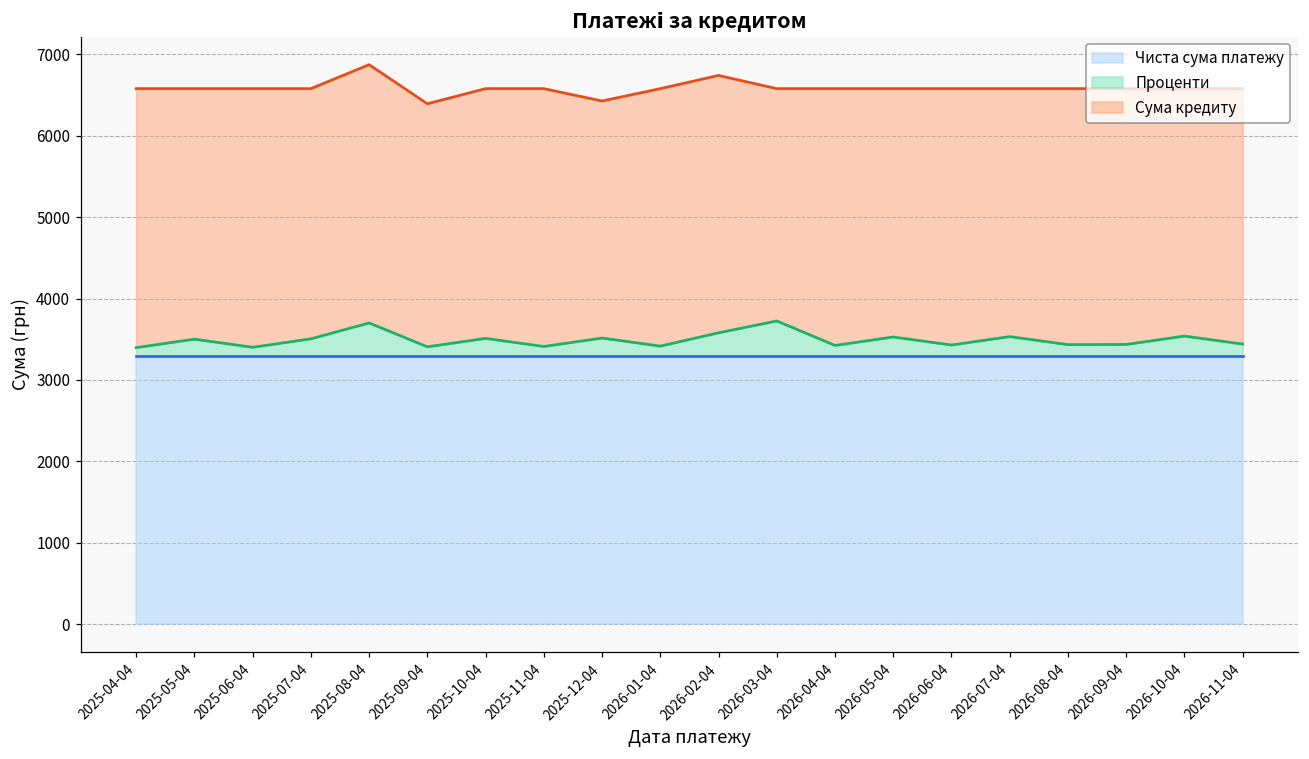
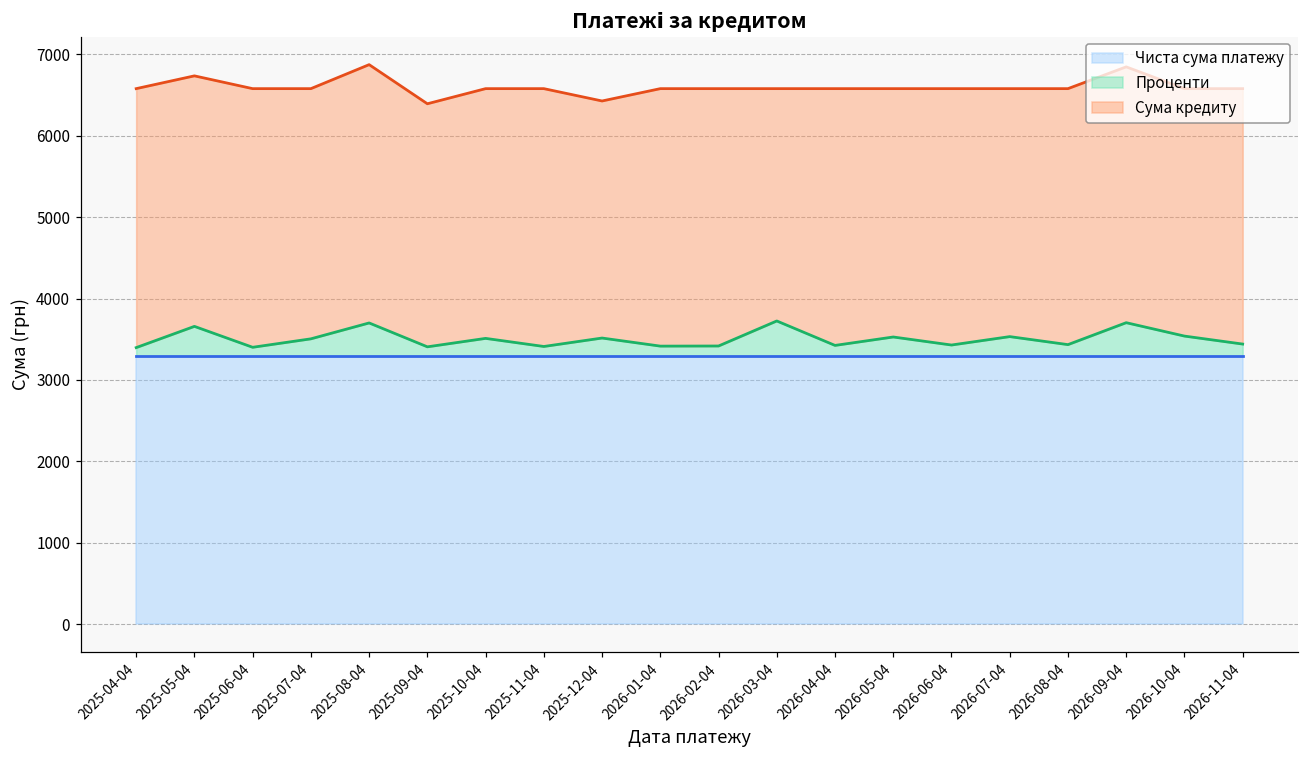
  {
    "Чиста сума платежу": {
      "2025-04-04": 3300,
      "2025-05-04": 3300,
      "2025-06-04": 3300,
      "2025-07-04": 3300,
      "2025-08-04": 3300,
      "2025-09-04": 3300,
      "2025-10-04": 3300,
      "2025-11-04": 3300,
      "2025-12-04": 3300,
      "2026-01-04": 3300,
      "2026-02-04": 3300,
      "2026-03-04": 3300,
      "2026-04-04": 3300,
      "2026-05-04": 3300,
      "2026-06-04": 3300,
      "2026-07-04": 3300,
      "2026-08-04": 3300,
      "2026-09-04": 3300,
      "2026-10-04": 3300,
      "2026-11-04": 3300
    },
    "Проценти": {
      "2025-04-04": 3400,
-     "2025-05-04": 3500,
+     "2025-05-04": 3700,
      "2025-06-04": 3400,
      "2025-07-04": 3500,
      "2025-08-04": 3700,
      "2025-09-04": 3400,
      "2025-10-04": 3500,
      "2025-11-04": 3400,
      "2025-12-04": 3500,
      "2026-01-04": 3400,
-     "2026-02-04": 3600,
+     "2026-02-04": 3400,
      "2026-03-04": 3700,
      "2026-04-04": 3400,
      "2026-05-04": 3500,
      "2026-06-04": 3400,
      "2026-07-04": 3500,
      "2026-08-04": 3400,
-     "2026-09-04": 3400,
+     "2026-09-04": 3700,
      "2026-10-04": 3500,
      "2026-11-04": 3400
    },
    "Сума кредиту": {
      "2025-04-04": 6600,
      "2025-05-04": 3100,
      "2025-06-04": 6600,
      "2025-07-04": 6600,
      "2025-08-04": 6900,
      "2025-09-04": 6400,
      "2025-10-04": 6600,
      "2025-11-04": 6600,
      "2025-12-04": 6400,
      "2026-01-04": 6600,
      "2026-02-04": 3200,
      "2026-03-04": 6600,
      "2026-04-04": 6600,
      "2026-05-04": 6600,
      "2026-06-04": 6600,
      "2026-07-04": 6600,
      "2026-08-04": 6600
    }
  }
